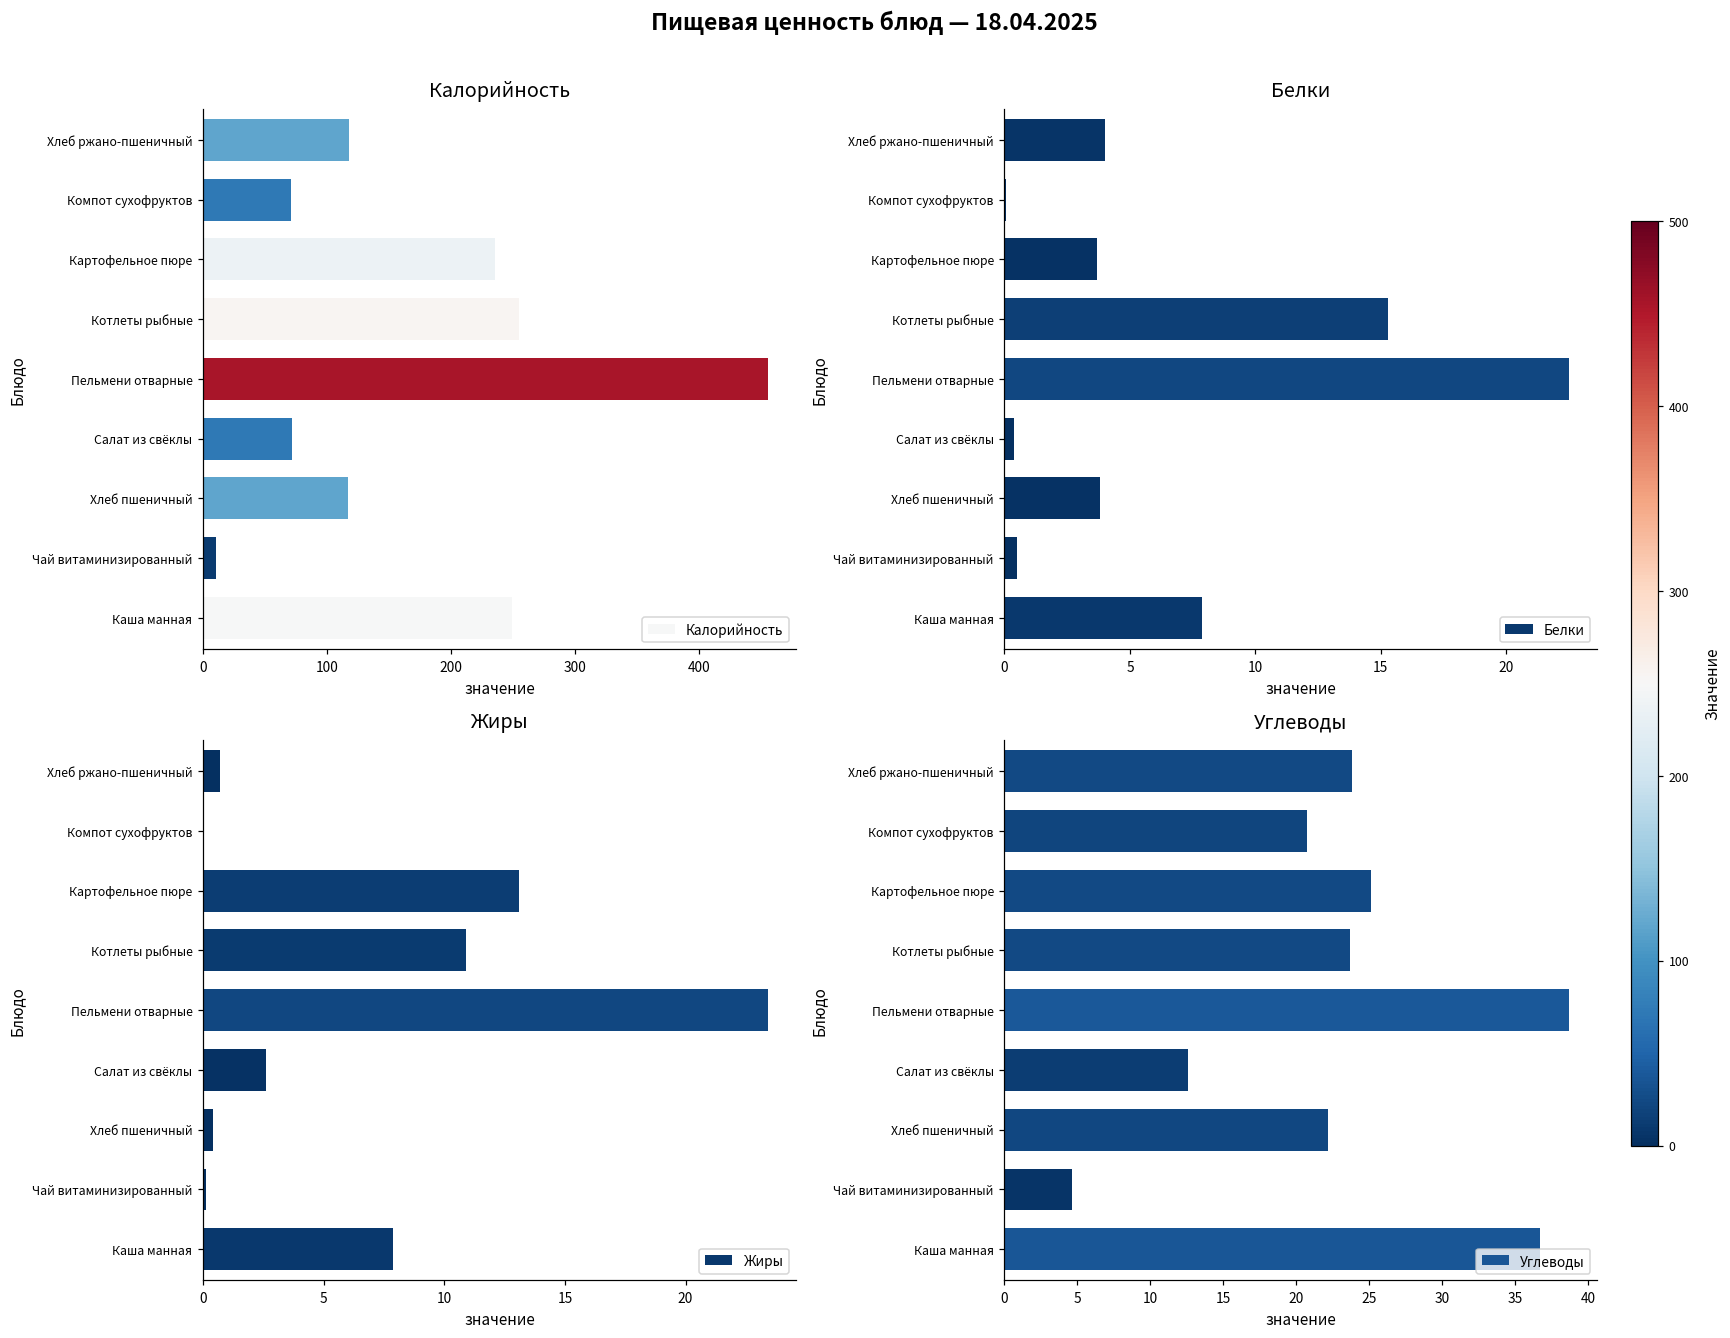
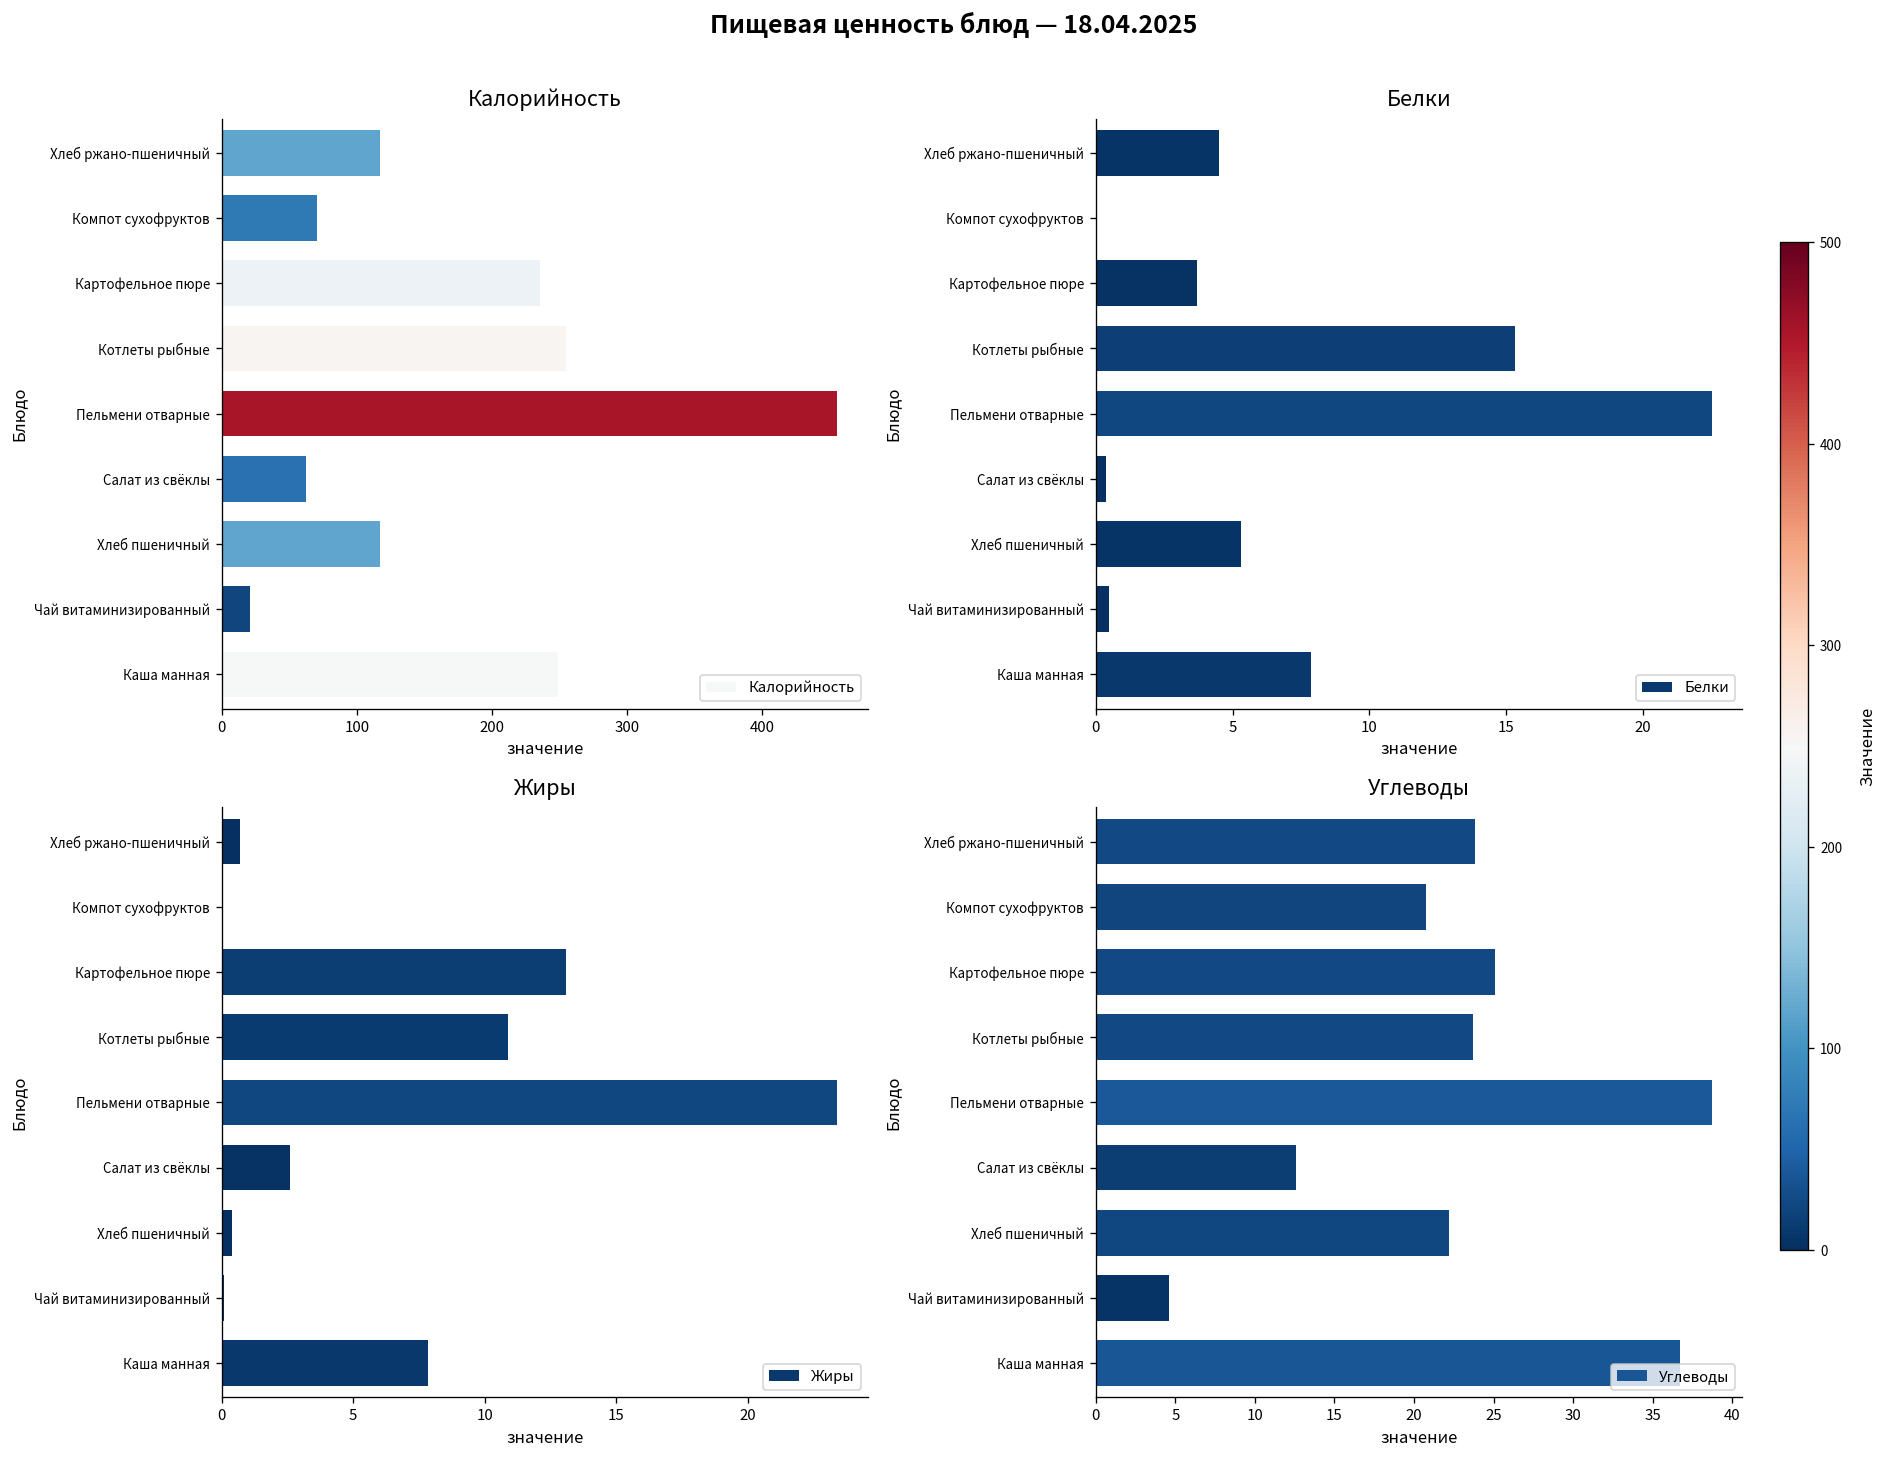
  {
    "Калорийность": {
      "Хлеб ржано-пшеничный": 117,
      "Компот сухофруктов": 71,
      "Картофельное пюре": 235,
      "Котлеты рыбные": 255,
      "Пельмени отварные": 455,
-     "Салат из свёклы": 72,
+     "Салат из свёклы": 63,
      "Хлеб пшеничный": 117,
-     "Чай витаминизированный": 10,
+     "Чай витаминизированный": 21,
      "Каша манная": 249
    },
    "Белки": {
-     "Хлеб ржано-пшеничный": 4.0,
+     "Хлеб ржано-пшеничный": 4.5,
      "Картофельное пюре": 3.7,
      "Котлеты рыбные": 15.3,
      "Пельмени отварные": 22.5,
      "Салат из свёклы": 0.4,
-     "Хлеб пшеничный": 3.8,
+     "Хлеб пшеничный": 5.3,
      "Чай витаминизированный": 0.5,
      "Каша манная": 7.9
    },
    "Жиры": {
      "Хлеб ржано-пшеничный": 0.7,
      "Картофельное пюре": 13.1,
      "Котлеты рыбные": 10.9,
      "Пельмени отварные": 23.4,
      "Салат из свёклы": 2.6,
      "Хлеб пшеничный": 0.4,
      "Каша манная": 7.9
    },
    "Углеводы": {
      "Хлеб ржано-пшеничный": 23.8,
      "Компот сухофруктов": 20.7,
      "Картофельное пюре": 25.1,
      "Котлеты рыбные": 23.7,
      "Пельмени отварные": 38.7,
      "Салат из свёклы": 12.6,
      "Хлеб пшеничный": 22.2,
      "Чай витаминизированный": 4.6
    }
  }
